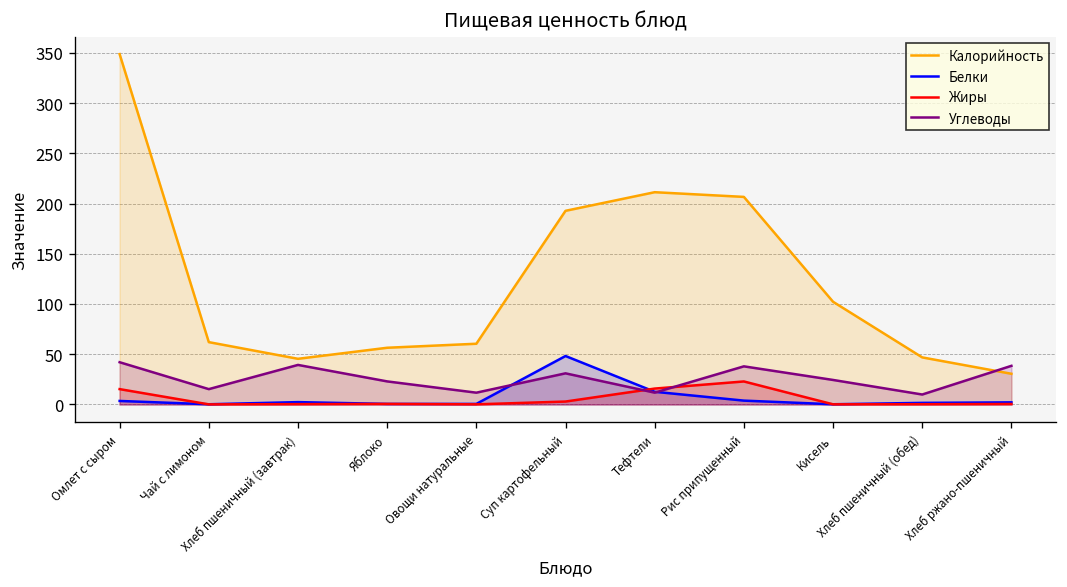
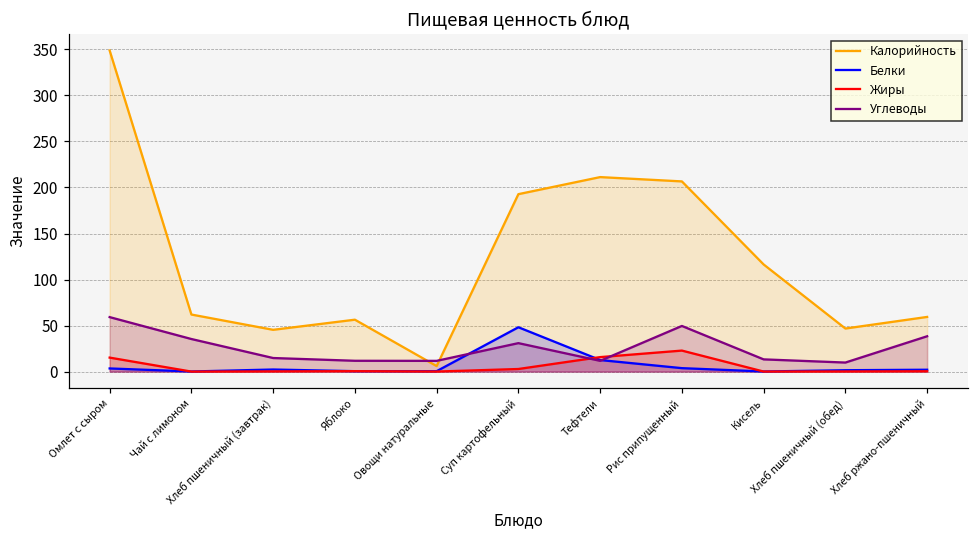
  {
    "Калорийность": {
      "Омлет с сыром": 350,
      "Чай с лимоном": 60,
      "Хлеб пшеничный (завтрак)": 50,
      "Яблоко": 60,
-     "Овощи натуральные": 60,
+     "Овощи натуральные": 10,
      "Суп картофельный": 190,
      "Тефтели": 210,
      "Рис припущенный": 210,
-     "Кисель": 100,
+     "Кисель": 120,
      "Хлеб пшеничный (обед)": 50,
-     "Хлеб ржано-пшеничный": 30
+     "Хлеб ржано-пшеничный": 60
    },
    "Белки": {
      "Омлет с сыром": 0,
      "Суп картофельный": 50,
      "Рис припущенный": 0
    },
    "Жиры": {
      "Омлет с сыром": 20,
      "Суп картофельный": 0,
      "Тефтели": 20,
      "Рис припущенный": 20
    },
    "Углеводы": {
-     "Омлет с сыром": 40,
-     "Чай с лимоном": 20,
-     "Хлеб пшеничный (завтрак)": 40,
-     "Яблоко": 20,
+     "Омлет с сыром": 60,
+     "Чай с лимоном": 40,
+     "Хлеб пшеничный (завтрак)": 10,
+     "Яблоко": 10,
      "Овощи натуральные": 10,
      "Суп картофельный": 30,
-     "Рис припущенный": 40,
-     "Кисель": 20,
+     "Рис припущенный": 50,
+     "Кисель": 10,
      "Хлеб пшеничный (обед)": 10,
      "Хлеб ржано-пшеничный": 40
    }
  }
